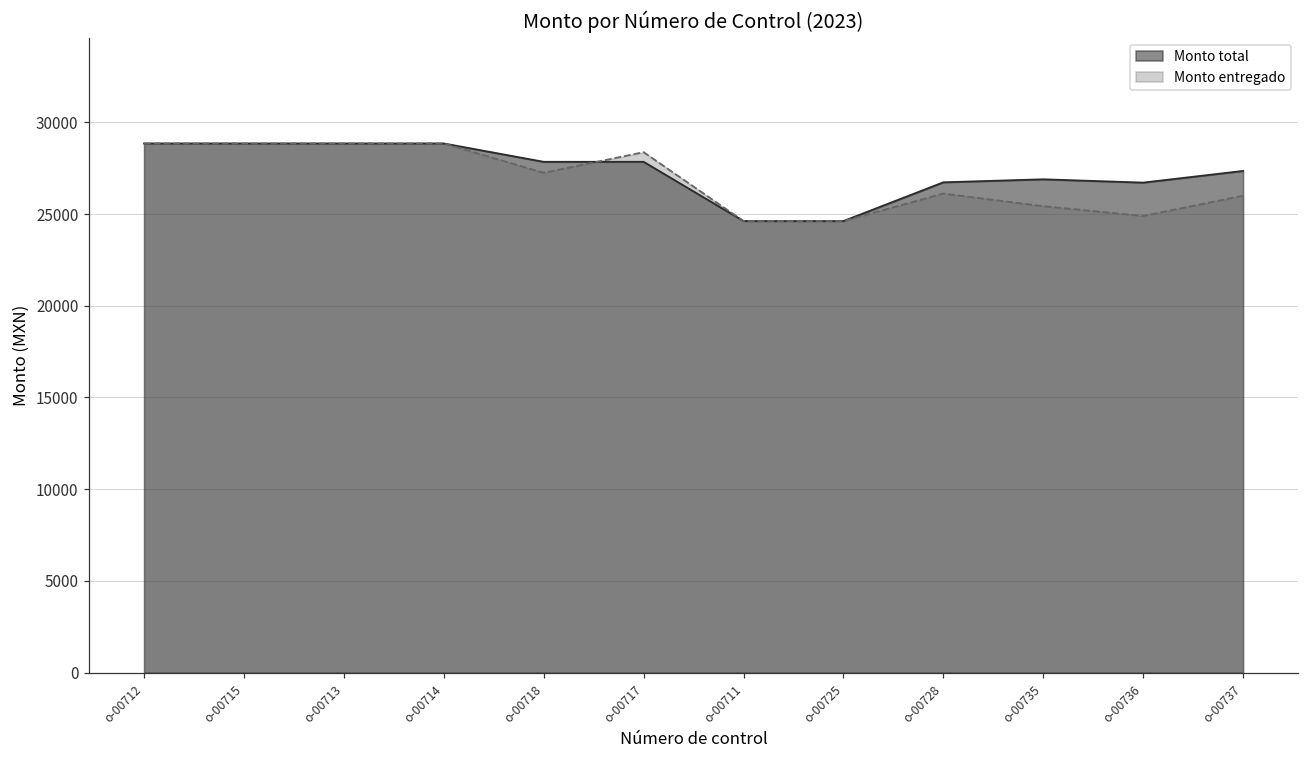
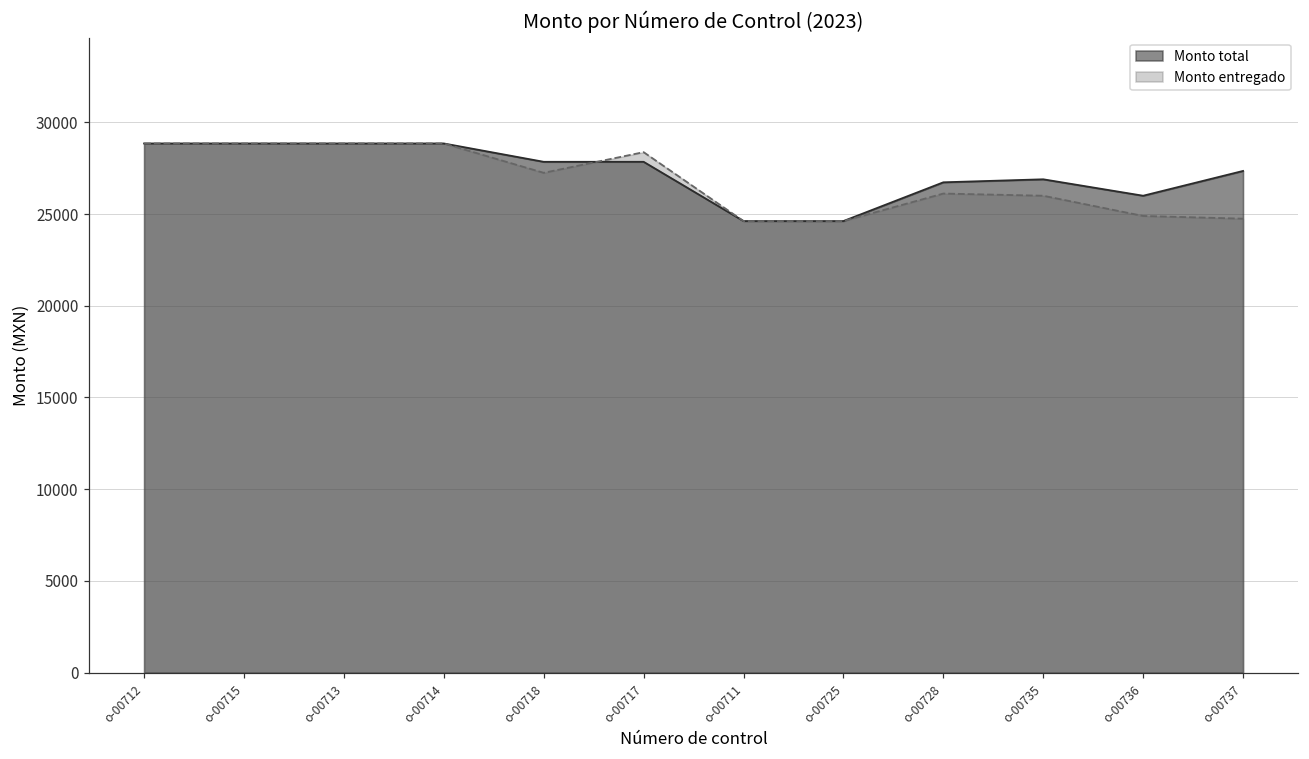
  {
    "Monto total": {
      "o-00718": 27900,
      "o-00717": 27900,
      "o-00728": 26700,
      "o-00735": 26900,
-     "o-00736": 26700,
+     "o-00736": 26000,
      "o-00737": 27400
    },
    "Monto entregado": {
      "o-00718": 27300,
      "o-00717": 28400,
      "o-00728": 26100,
-     "o-00735": 25400,
+     "o-00735": 26000,
      "o-00736": 24900,
-     "o-00737": 26000
+     "o-00737": 24700
    }
  }
